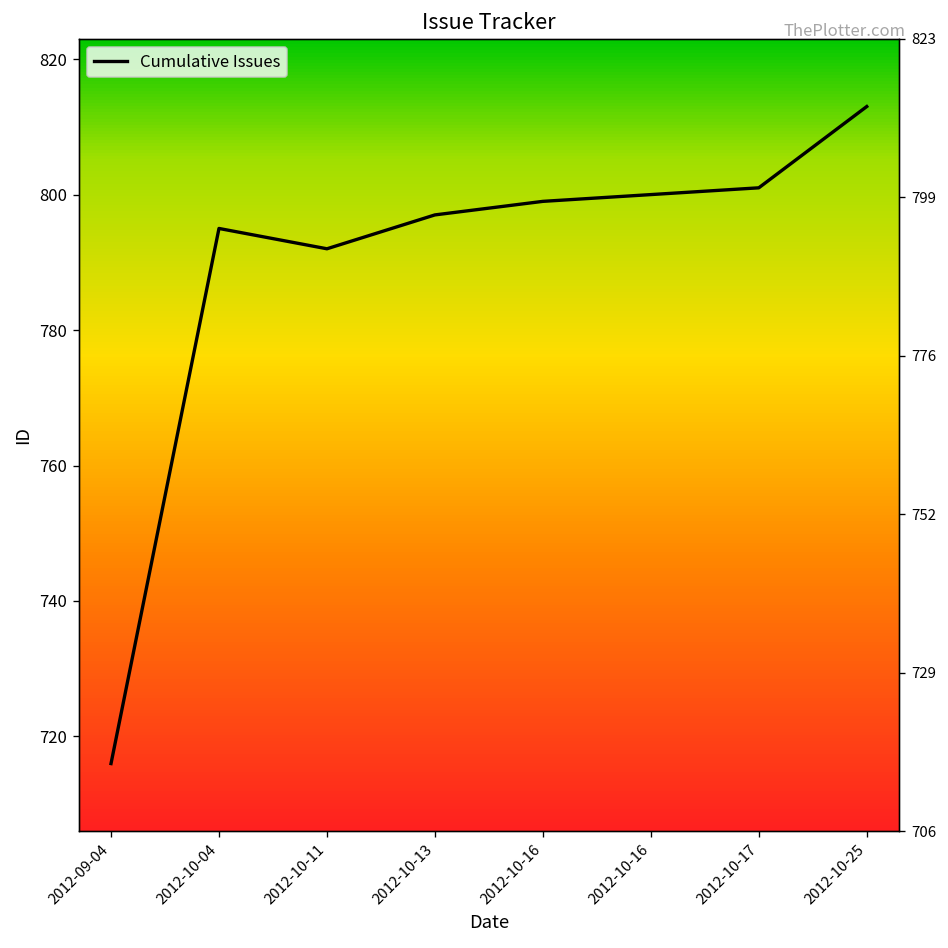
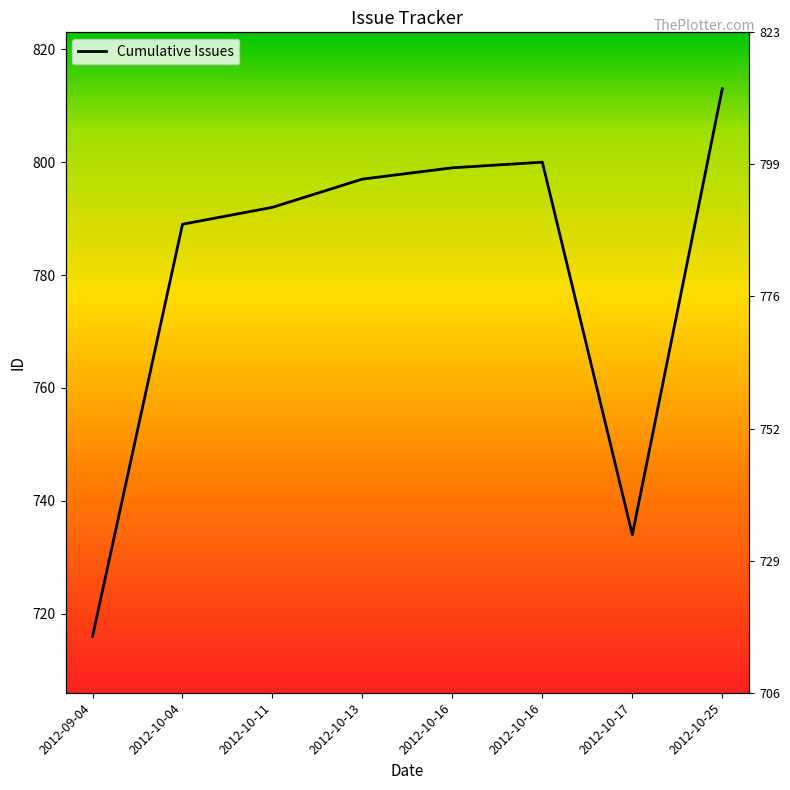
  {
    "2012-09-04": 716,
-   "2012-10-04": 795,
+   "2012-10-04": 789,
    "2012-10-11": 792,
    "2012-10-13": 797,
-   "2012-10-17": 801,
+   "2012-10-17": 734,
    "2012-10-25": 813
  }
